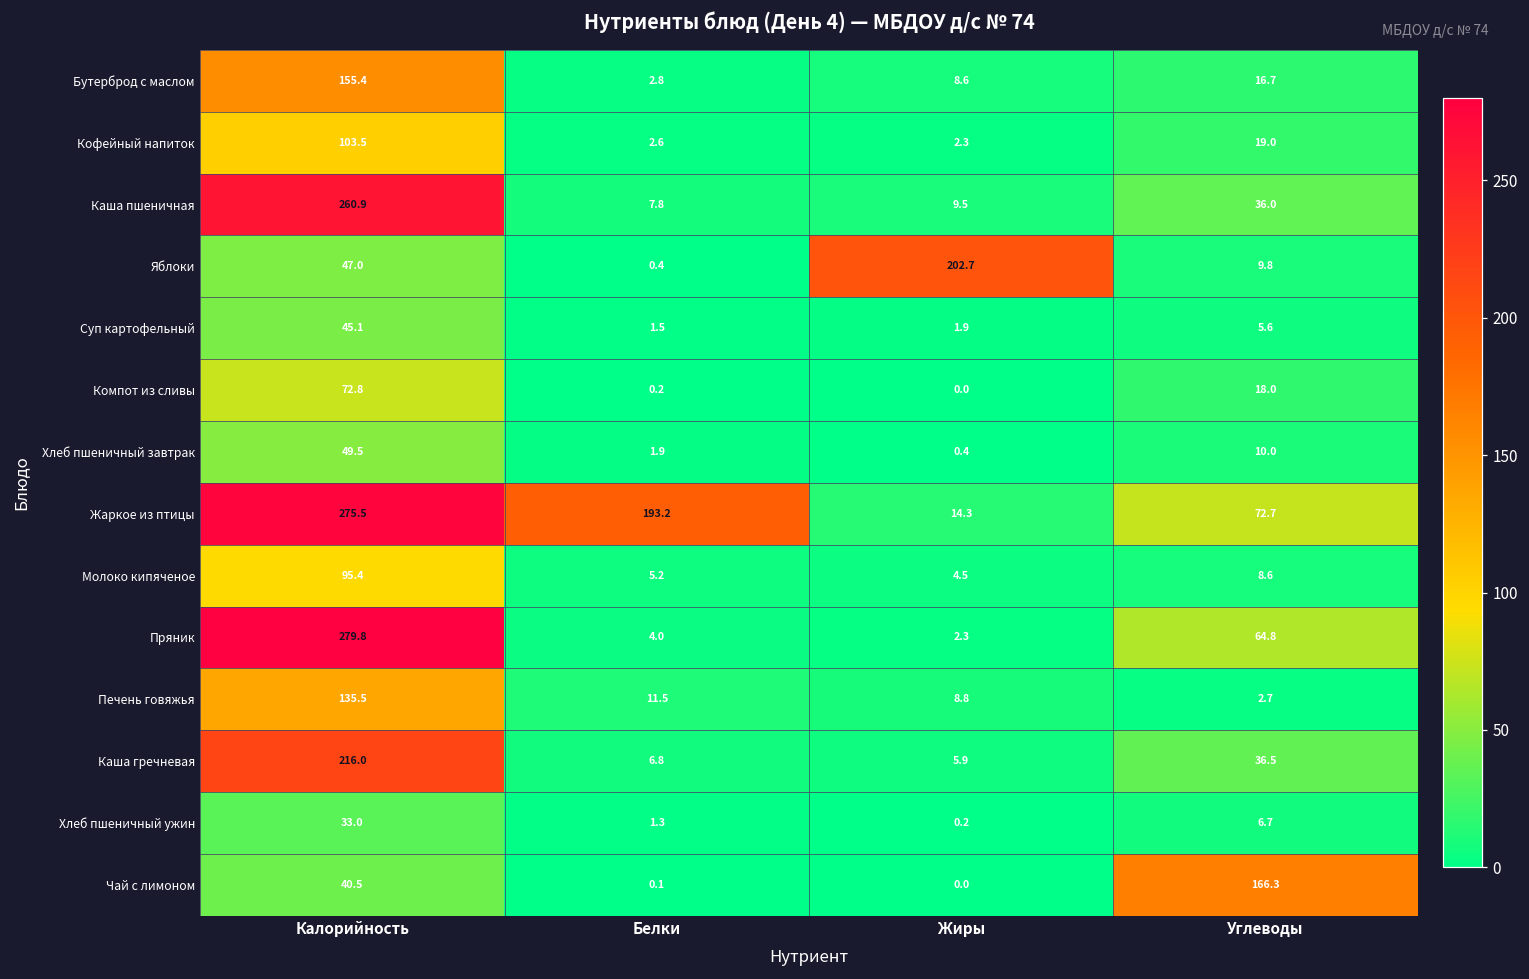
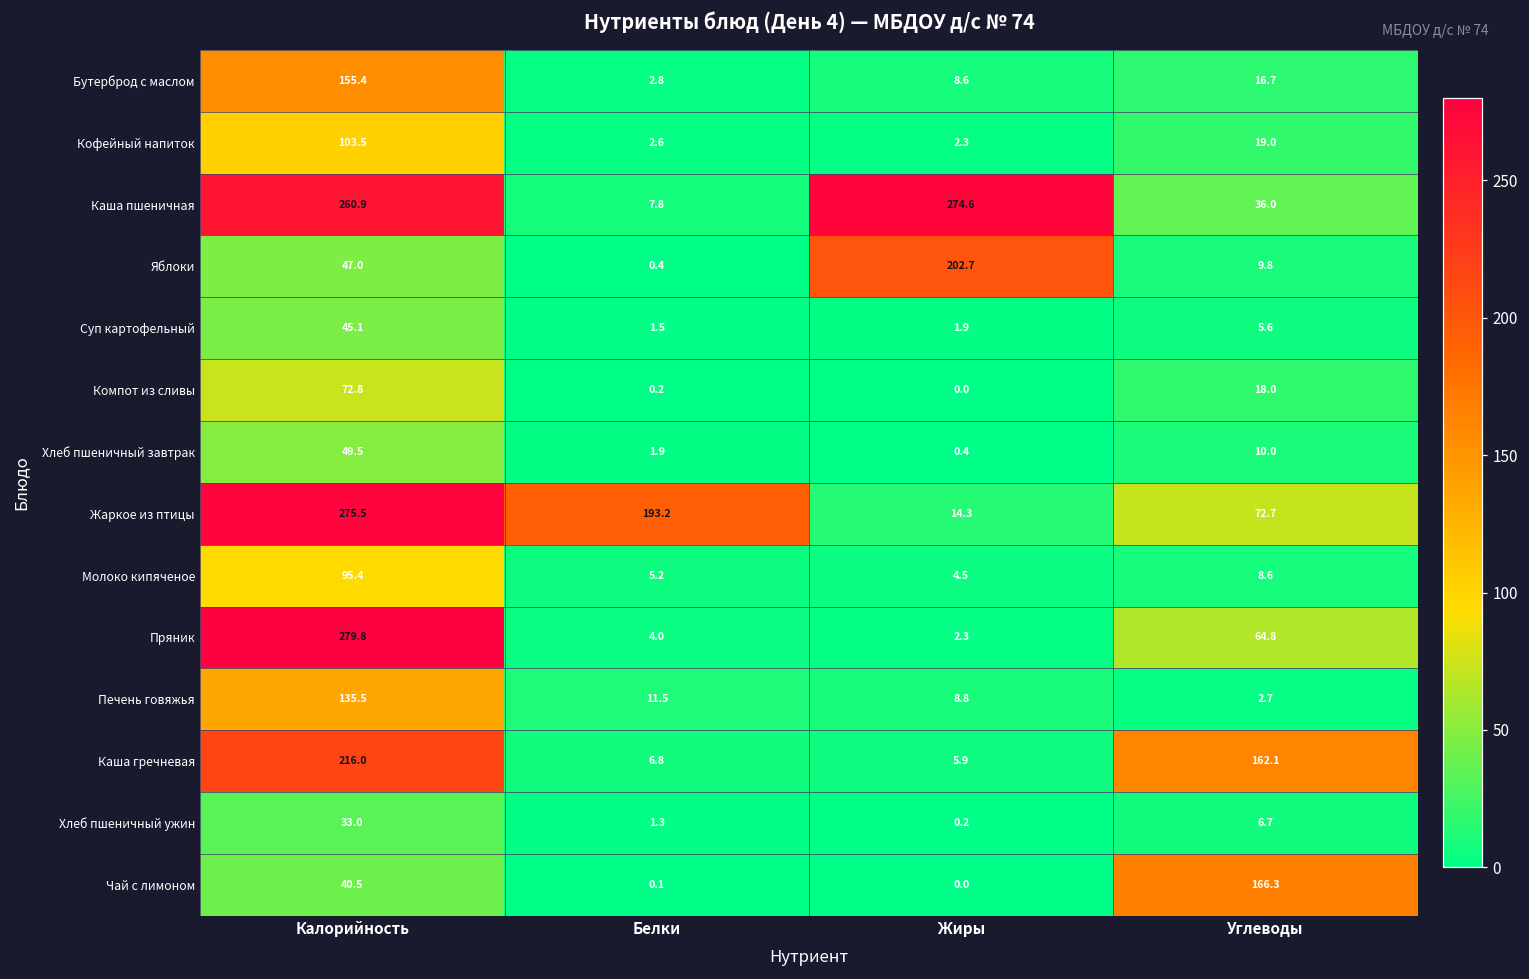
  {
    "Бутерброд с маслом": {
      "Калорийность": 155.4,
      "Белки": 2.8,
      "Жиры": 8.6,
      "Углеводы": 16.7
    },
    "Кофейный напиток": {
      "Калорийность": 103.5,
      "Белки": 2.6,
      "Жиры": 2.3,
      "Углеводы": 19.0
    },
    "Каша пшеничная": {
      "Калорийность": 260.9,
      "Белки": 7.8,
-     "Жиры": 9.5,
+     "Жиры": 274.6,
      "Углеводы": 36.0
    },
    "Яблоки": {
      "Калорийность": 47.0,
      "Белки": 0.4,
      "Жиры": 202.7,
      "Углеводы": 9.8
    },
    "Суп картофельный": {
      "Калорийность": 45.1,
      "Белки": 1.5,
      "Жиры": 1.9,
      "Углеводы": 5.6
    },
    "Компот из сливы": {
      "Калорийность": 72.8,
      "Белки": 0.2,
      "Жиры": 0.0,
      "Углеводы": 18.0
    },
    "Хлеб пшеничный завтрак": {
      "Калорийность": 49.5,
      "Белки": 1.9,
      "Жиры": 0.4,
      "Углеводы": 10.0
    },
    "Жаркое из птицы": {
      "Калорийность": 275.5,
      "Белки": 193.2,
      "Жиры": 14.3,
      "Углеводы": 72.7
    },
    "Молоко кипяченое": {
      "Калорийность": 95.4,
      "Белки": 5.2,
      "Жиры": 4.5,
      "Углеводы": 8.6
    },
    "Пряник": {
      "Калорийность": 279.8,
      "Белки": 4.0,
      "Жиры": 2.3,
      "Углеводы": 64.8
    },
    "Печень говяжья": {
      "Калорийность": 135.5,
      "Белки": 11.5,
      "Жиры": 8.8,
      "Углеводы": 2.7
    },
    "Каша гречневая": {
      "Калорийность": 216.0,
      "Белки": 6.8,
      "Жиры": 5.9,
-     "Углеводы": 36.5
+     "Углеводы": 162.1
    },
    "Хлеб пшеничный ужин": {
      "Калорийность": 33.0,
      "Белки": 1.3,
      "Жиры": 0.2,
      "Углеводы": 6.7
    },
    "Чай с лимоном": {
      "Калорийность": 40.5,
      "Белки": 0.1,
      "Жиры": 0.0,
      "Углеводы": 166.3
    }
  }
